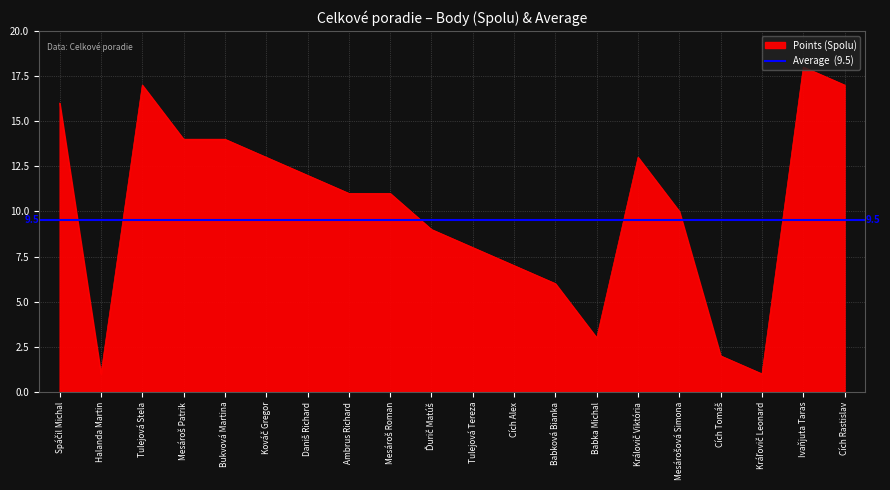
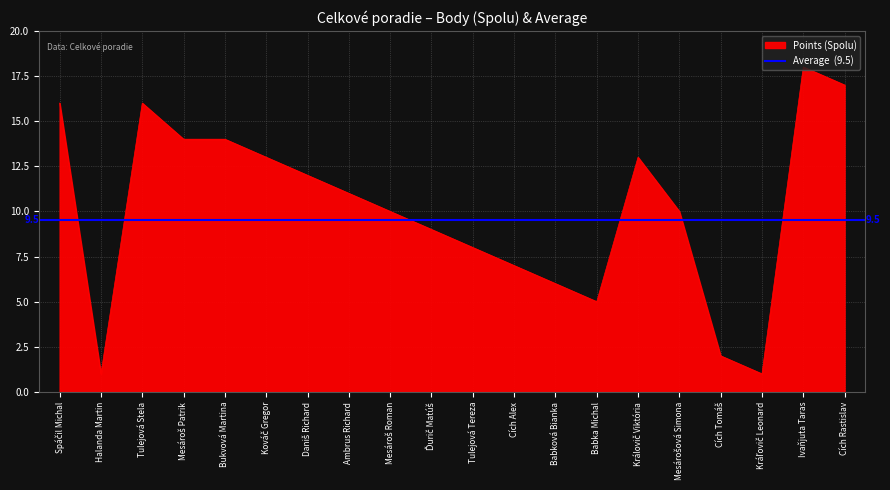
  {
    "Spáčil Michal": 16,
    "Halanda Martin": 1,
-   "Tulejová Stela": 17,
+   "Tulejová Stela": 16,
    "Mesároš Patrik": 14,
    "Bukvová Martina": 14,
    "Kováč Gregor": 13,
    "Daniš Richard": 12,
    "Ambrus Richard": 11,
-   "Mesároš Roman": 11,
+   "Mesároš Roman": 10,
    "Ďurič Matúš": 9,
    "Tulejová Tereza": 8,
    "Cích Alex": 7,
    "Babková Bianka": 6,
-   "Babka Michal": 3,
+   "Babka Michal": 5,
    "Královič Viktória": 13,
    "Mesárošová Simona": 10,
    "Cích Tomáš": 2,
    "Kráľovič Leonard": 1,
    "Cích Rastislav": 17
  }
